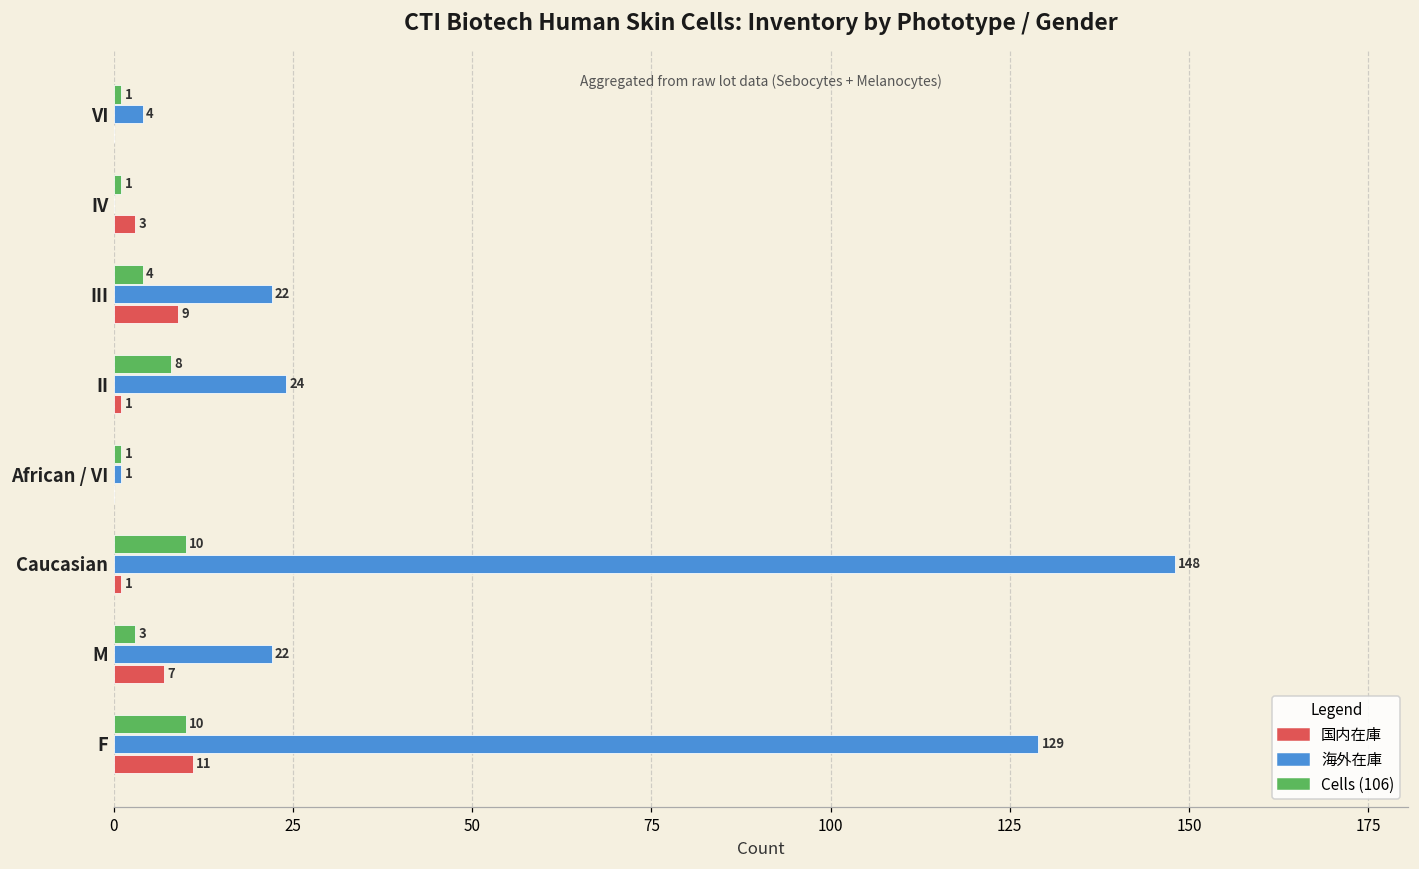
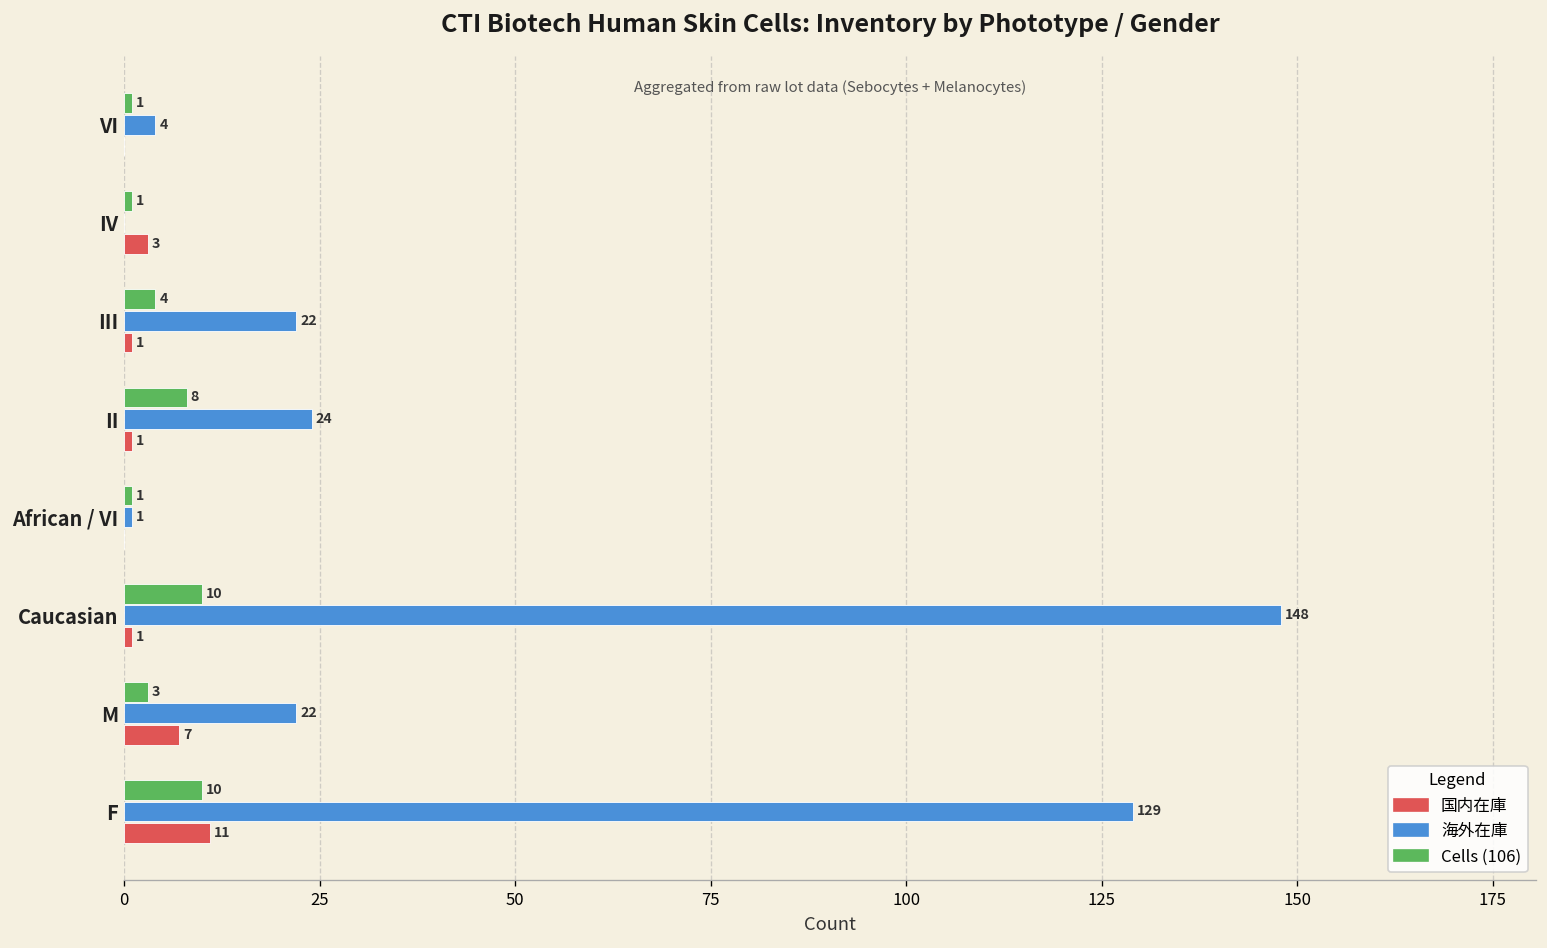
  {
    "国内在庫": {
      "IV": 3,
-     "III": 9,
+     "III": 1,
      "II": 1,
      "Caucasian": 1,
      "M": 7,
      "F": 11
    },
    "海外在庫": {
      "VI": 4,
      "III": 22,
      "II": 24,
      "African / VI": 1,
      "Caucasian": 148,
      "M": 22,
      "F": 129
    },
    "Cells (106)": {
      "VI": 1,
      "IV": 1,
      "III": 4,
      "II": 8,
      "African / VI": 1,
      "Caucasian": 10,
      "M": 3,
      "F": 10
    }
  }
